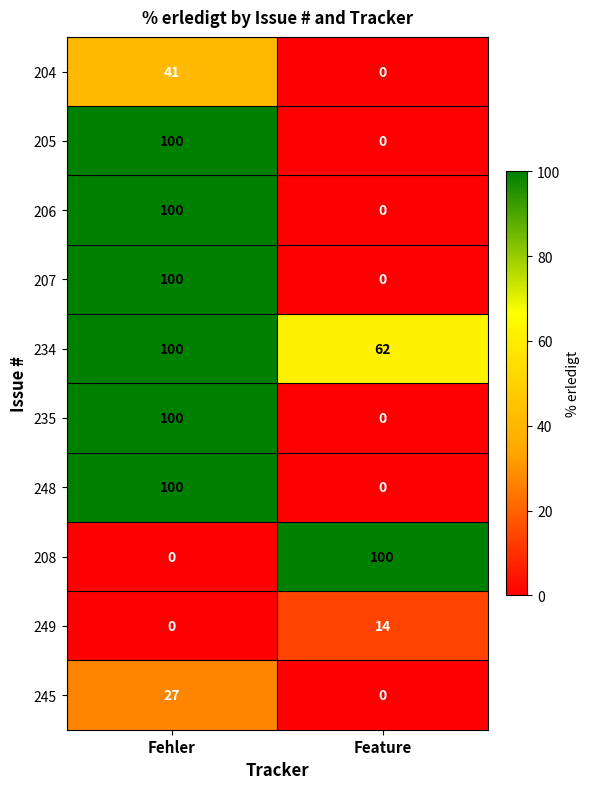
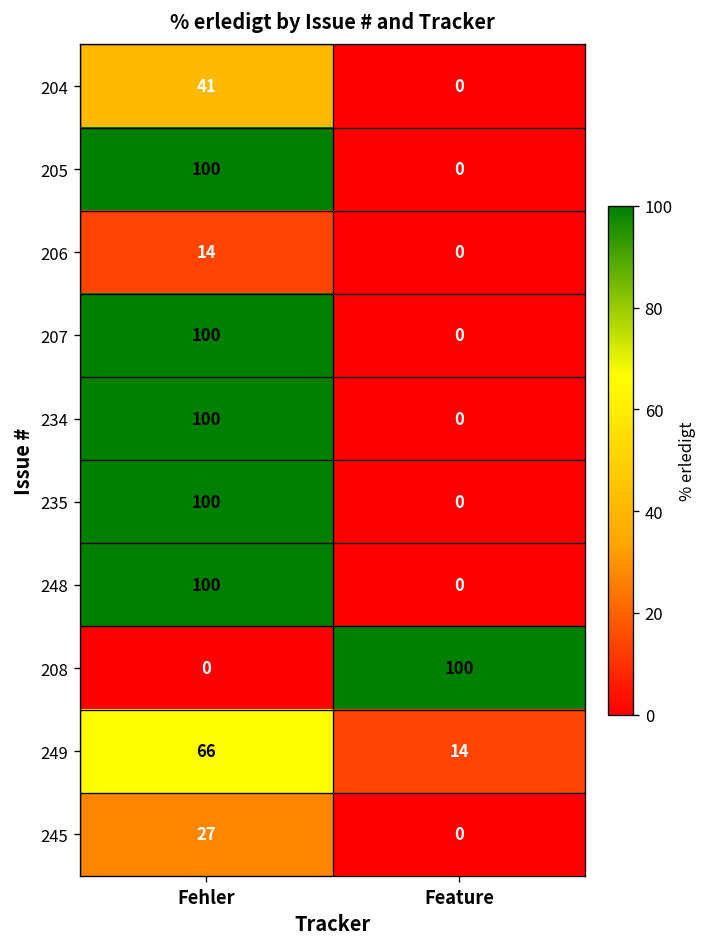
  {
    "204": {
      "Fehler": 41,
      "Feature": 0
    },
    "205": {
      "Fehler": 100,
      "Feature": 0
    },
    "206": {
-     "Fehler": 100,
+     "Fehler": 14,
      "Feature": 0
    },
    "207": {
      "Fehler": 100,
      "Feature": 0
    },
    "234": {
      "Fehler": 100,
-     "Feature": 62
+     "Feature": 0
    },
    "235": {
      "Fehler": 100,
      "Feature": 0
    },
    "248": {
      "Fehler": 100,
      "Feature": 0
    },
    "208": {
      "Fehler": 0,
      "Feature": 100
    },
    "249": {
-     "Fehler": 0,
+     "Fehler": 66,
      "Feature": 14
    },
    "245": {
      "Fehler": 27,
      "Feature": 0
    }
  }
